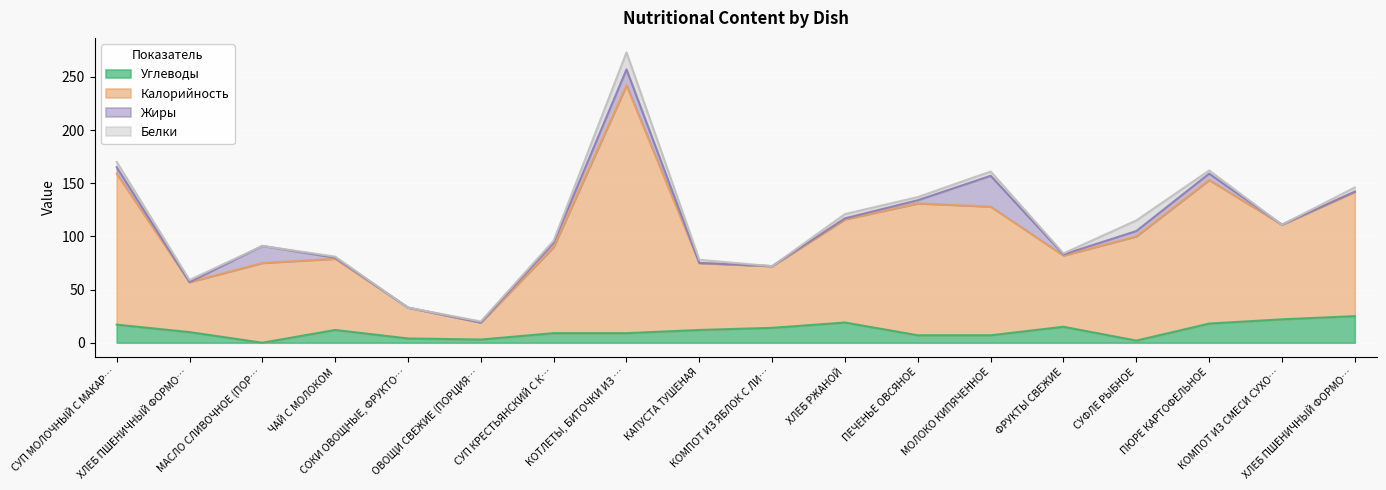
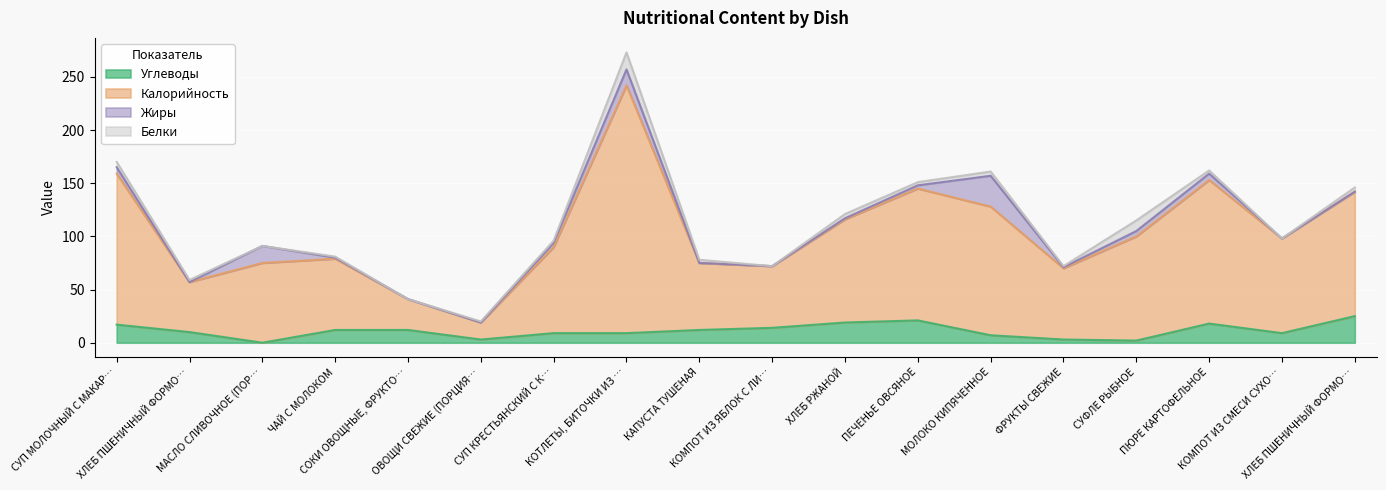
  {
    "Углеводы": {
      "СУП МОЛОЧНЫЙ С МАКАР…": 17,
      "МАСЛО СЛИВОЧНОЕ (ПОР…": 0,
      "ЧАЙ С МОЛОКОМ": 12,
-     "СОКИ ОВОЩНЫЕ, ФРУКТО…": 4,
+     "СОКИ ОВОЩНЫЕ, ФРУКТО…": 12,
      "ОВОЩИ СВЕЖИЕ (ПОРЦИЯ…": 3,
      "СУП КРЕСТЬЯНСКИЙ С К…": 9,
      "КОТЛЕТЫ, БИТОЧКИ ИЗ …": 9,
      "КАПУСТА ТУШЕНАЯ": 12,
      "КОМПОТ ИЗ ЯБЛОК С ЛИ…": 14,
      "ХЛЕБ РЖАНОЙ": 19,
-     "ПЕЧЕНЬЕ ОВСЯНОЕ": 7,
+     "ПЕЧЕНЬЕ ОВСЯНОЕ": 21,
      "МОЛОКО КИПЯЧЕННОЕ": 7,
-     "ФРУКТЫ СВЕЖИЕ": 15,
+     "ФРУКТЫ СВЕЖИЕ": 3,
      "СУФЛЕ РЫБНОЕ": 2,
      "ПЮРЕ КАРТОФЕЛЬНОЕ": 18,
-     "КОМПОТ ИЗ СМЕСИ СУХО…": 22
+     "КОМПОТ ИЗ СМЕСИ СУХО…": 9
    },
    "Калорийность": {
      "СУП МОЛОЧНЫЙ С МАКАР…": 142,
      "МАСЛО СЛИВОЧНОЕ (ПОР…": 75,
      "СУП КРЕСТЬЯНСКИЙ С К…": 81,
      "КОТЛЕТЫ, БИТОЧКИ ИЗ …": 233,
      "ПЕЧЕНЬЕ ОВСЯНОЕ": 124,
      "МОЛОКО КИПЯЧЕННОЕ": 121,
      "СУФЛЕ РЫБНОЕ": 98,
      "ПЮРЕ КАРТОФЕЛЬНОЕ": 135
    },
    "Жиры": {
      "СУП МОЛОЧНЫЙ С МАКАР…": 6,
      "КОТЛЕТЫ, БИТОЧКИ ИЗ …": 15,
      "ПЕЧЕНЬЕ ОВСЯНОЕ": 3,
      "МОЛОКО КИПЯЧЕННОЕ": 29,
      "СУФЛЕ РЫБНОЕ": 5,
      "ПЮРЕ КАРТОФЕЛЬНОЕ": 6
    },
    "Белки": {
      "СУП МОЛОЧНЫЙ С МАКАР…": 5,
      "КОТЛЕТЫ, БИТОЧКИ ИЗ …": 16,
      "КАПУСТА ТУШЕНАЯ": 3,
      "ХЛЕБ РЖАНОЙ": 4,
      "ПЕЧЕНЬЕ ОВСЯНОЕ": 3,
      "МОЛОКО КИПЯЧЕННОЕ": 4,
      "СУФЛЕ РЫБНОЕ": 10,
      "ПЮРЕ КАРТОФЕЛЬНОЕ": 3
    }
  }
